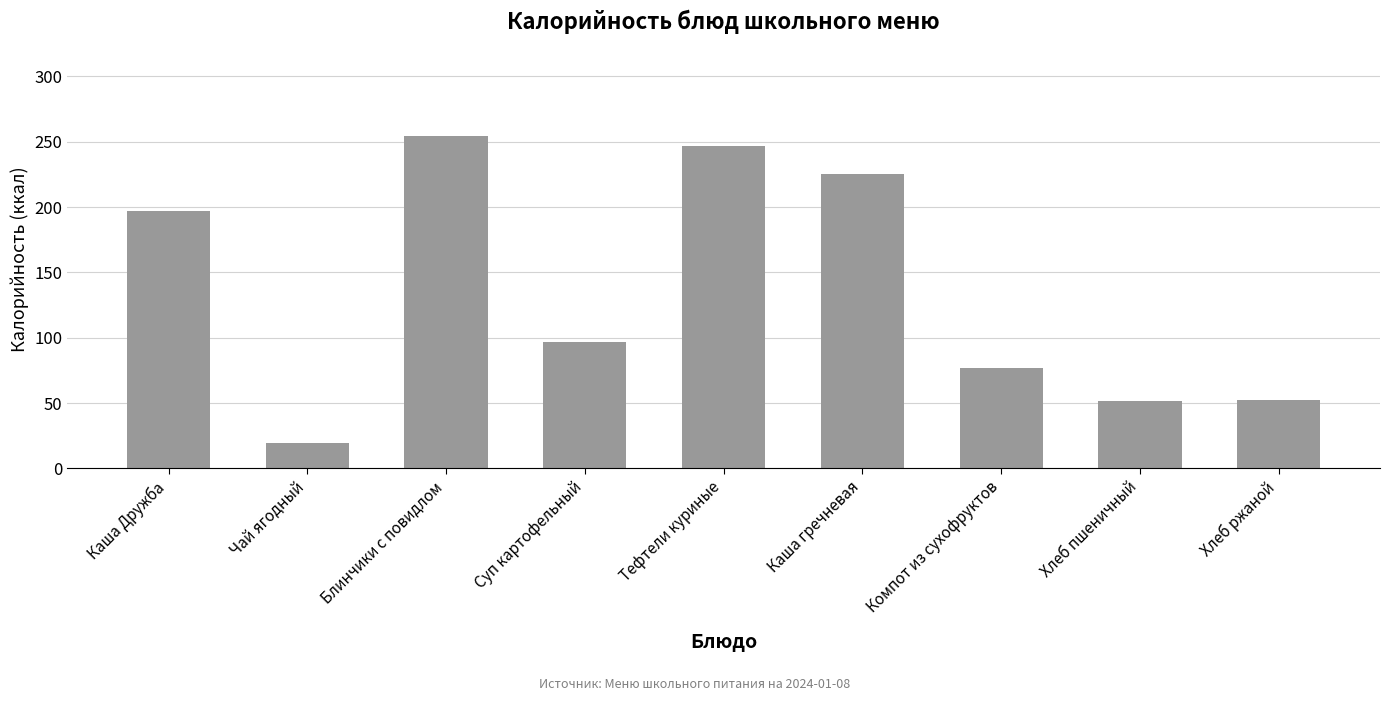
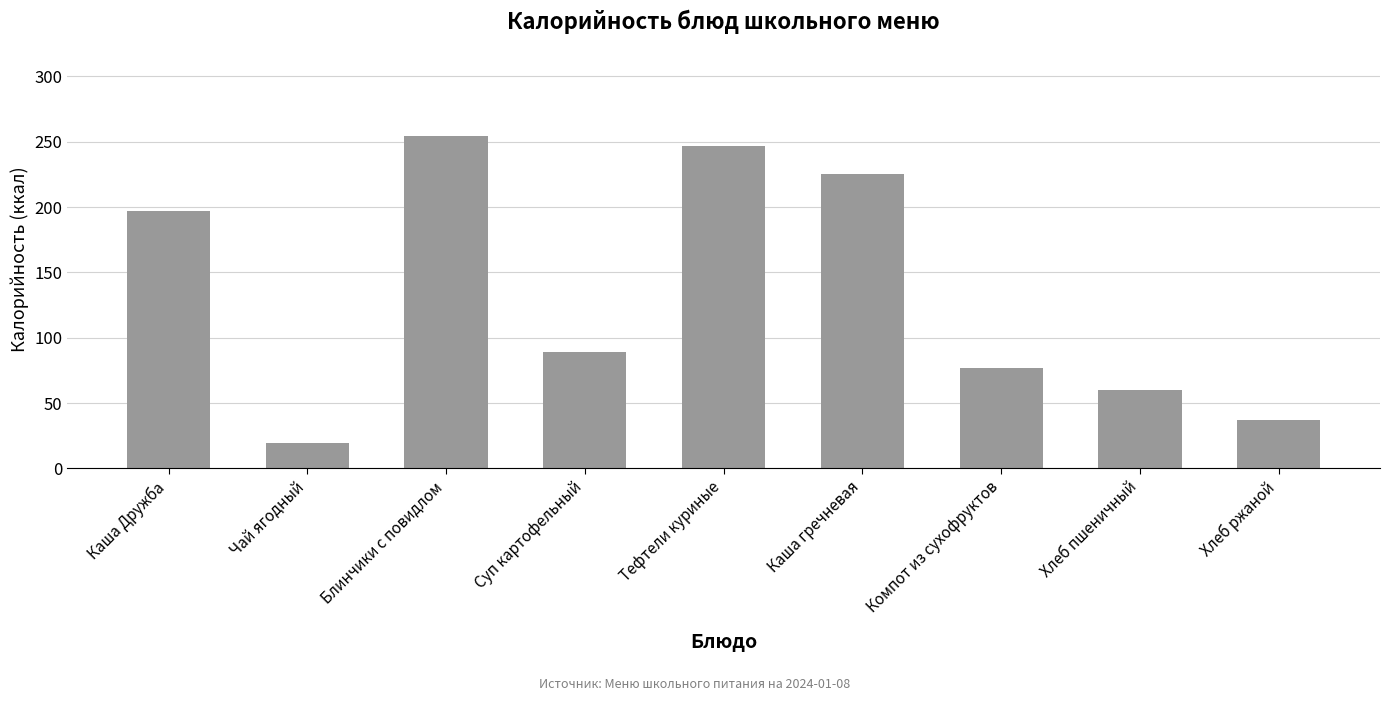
  {
    "Каша Дружба": 197,
    "Чай ягодный": 19,
    "Блинчики с повидлом": 254,
-   "Суп картофельный": 97,
+   "Суп картофельный": 89,
    "Тефтели куриные": 247,
    "Каша гречневая": 226,
    "Компот из сухофруктов": 77,
-   "Хлеб пшеничный": 51,
-   "Хлеб ржаной": 52
+   "Хлеб пшеничный": 60,
+   "Хлеб ржаной": 37
  }
